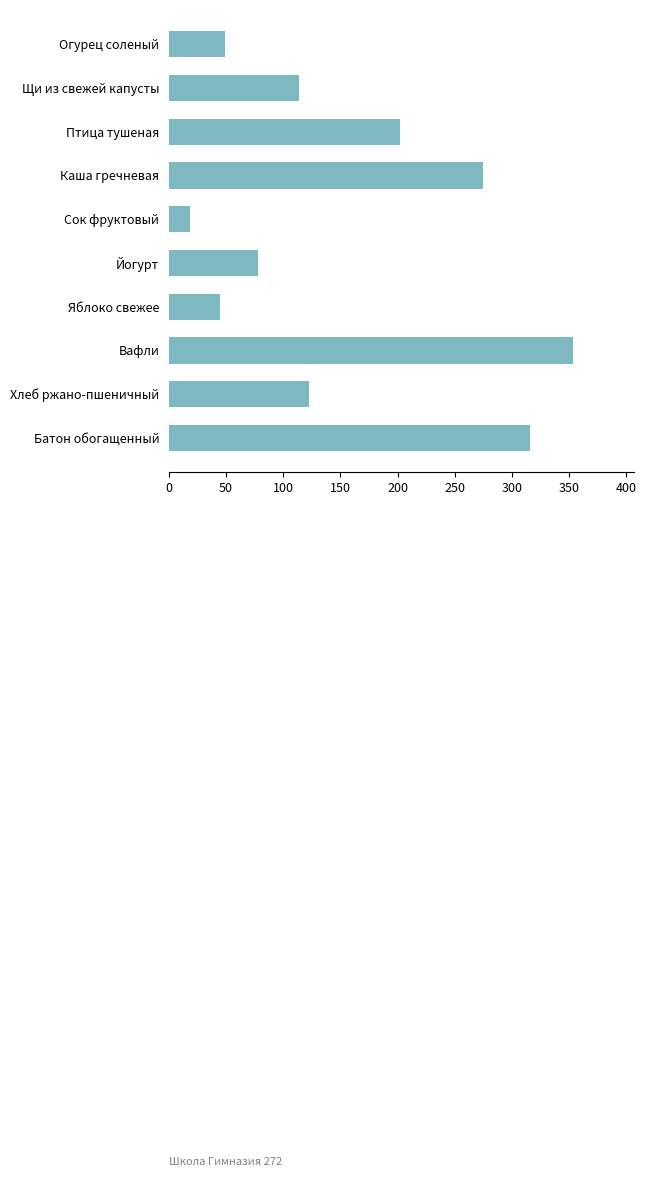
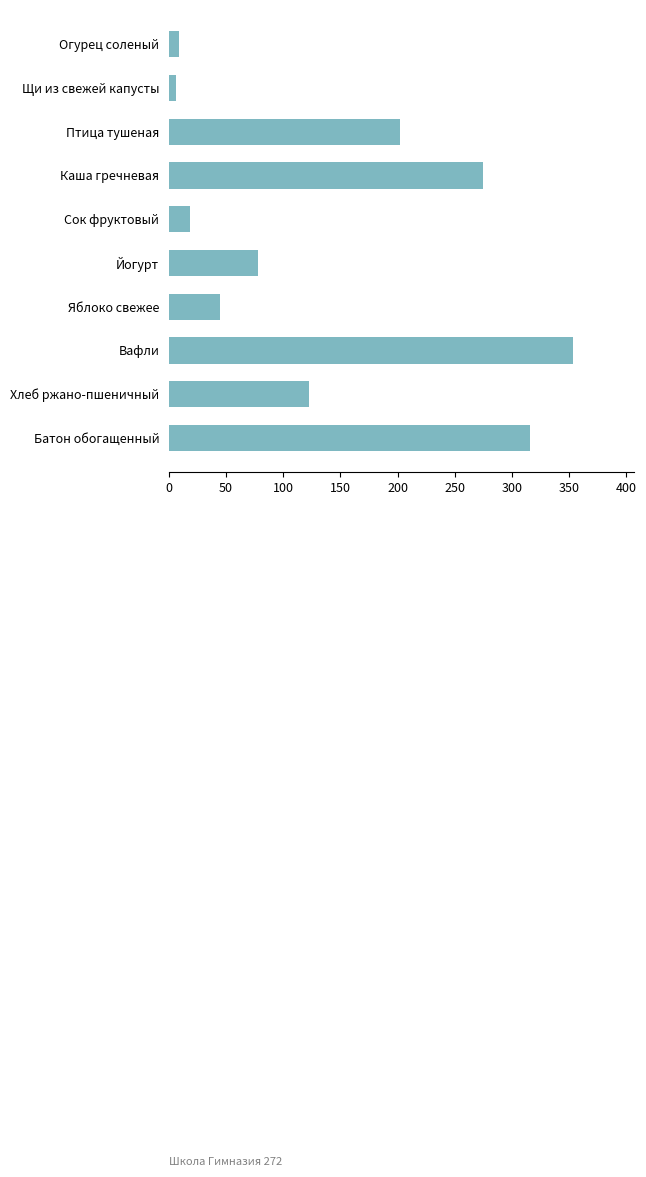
  {
-   "Огурец соленый": 49,
-   "Щи из свежей капусты": 114,
+   "Огурец соленый": 9,
+   "Щи из свежей капусты": 6,
    "Птица тушеная": 202,
    "Каша гречневая": 275,
    "Сок фруктовый": 19,
    "Йогурт": 78,
    "Яблоко свежее": 44,
    "Вафли": 354,
    "Хлеб ржано-пшеничный": 122,
    "Батон обогащенный": 315
  }
